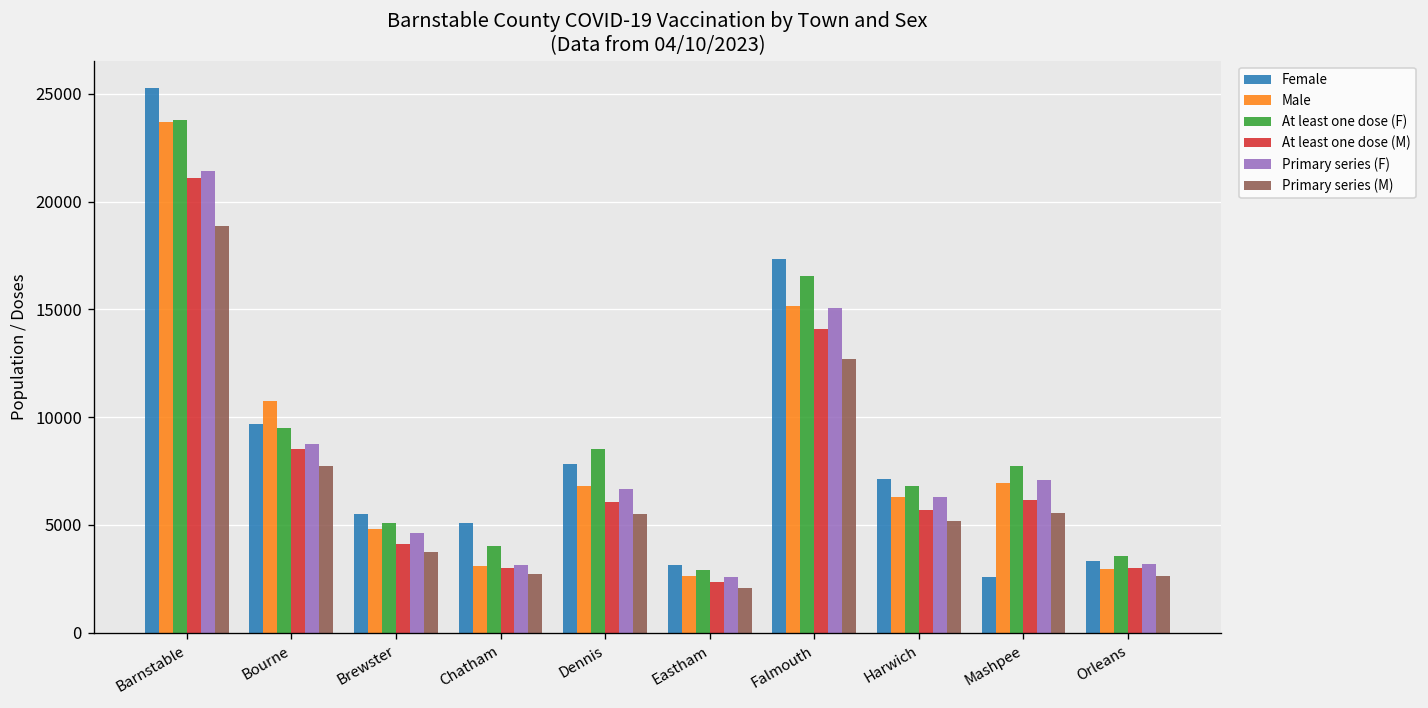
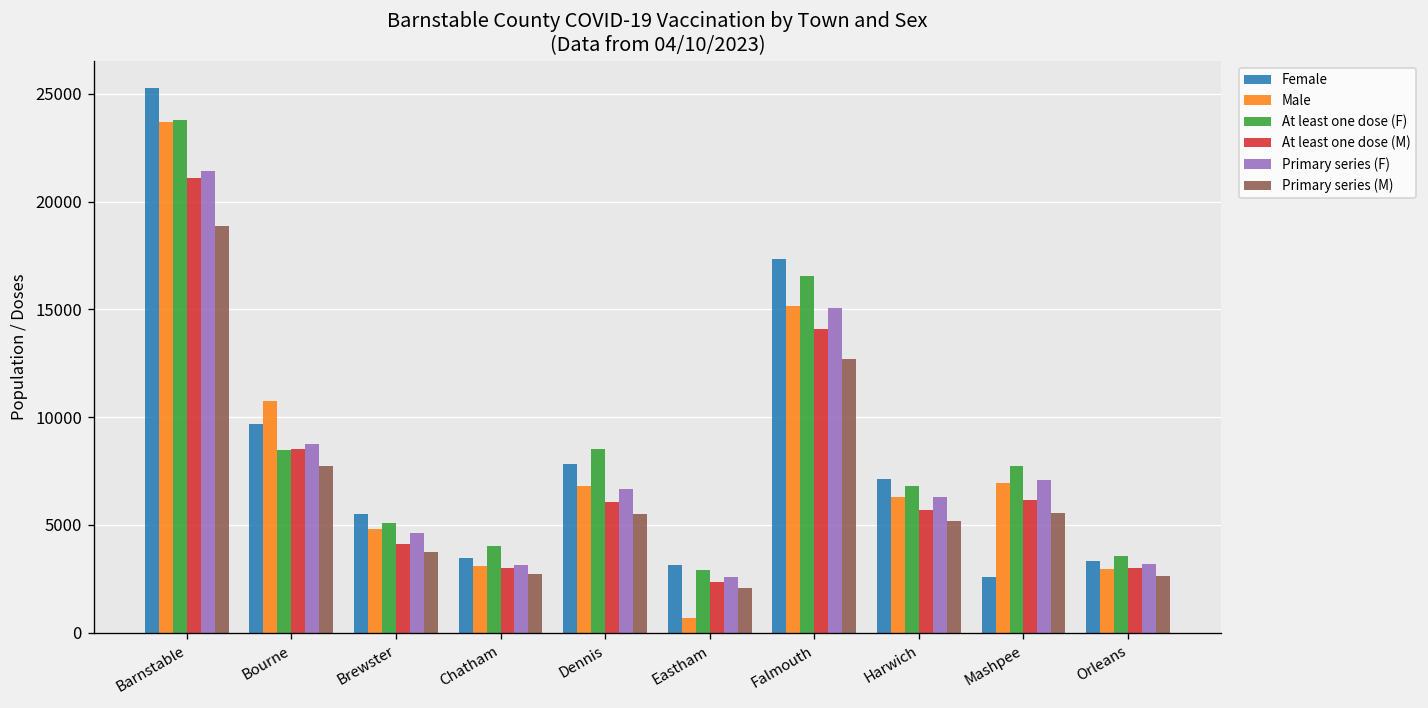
  {
    "Female": {
      "Barnstable": 25200,
      "Bourne": 9700,
      "Brewster": 5500,
-     "Chatham": 5100,
+     "Chatham": 3500,
      "Dennis": 7800,
      "Eastham": 3100,
      "Falmouth": 17400,
      "Harwich": 7100,
      "Mashpee": 2600,
      "Orleans": 3300
    },
    "Male": {
      "Barnstable": 23700,
      "Bourne": 10800,
      "Brewster": 4800,
      "Chatham": 3100,
      "Dennis": 6800,
-     "Eastham": 2600,
+     "Eastham": 700,
      "Falmouth": 15200,
      "Harwich": 6300,
      "Mashpee": 6900,
      "Orleans": 3000
    },
    "At least one dose (F)": {
      "Barnstable": 23800,
-     "Bourne": 9500,
+     "Bourne": 8500,
      "Brewster": 5100,
      "Chatham": 4000,
      "Dennis": 8500,
      "Eastham": 2900,
      "Falmouth": 16600,
      "Harwich": 6800,
      "Mashpee": 7800,
      "Orleans": 3600
    },
    "At least one dose (M)": {
      "Barnstable": 21100,
      "Bourne": 8500,
      "Brewster": 4100,
      "Chatham": 3000,
      "Dennis": 6100,
      "Eastham": 2400,
      "Falmouth": 14100,
      "Harwich": 5700,
      "Mashpee": 6100,
      "Orleans": 3000
    },
    "Primary series (F)": {
      "Barnstable": 21400,
      "Bourne": 8800,
      "Brewster": 4700,
      "Chatham": 3200,
      "Dennis": 6700,
      "Eastham": 2600,
      "Falmouth": 15000,
      "Harwich": 6300,
      "Mashpee": 7100,
      "Orleans": 3200
    },
    "Primary series (M)": {
      "Barnstable": 18800,
      "Bourne": 7700,
      "Brewster": 3700,
      "Chatham": 2700,
      "Dennis": 5500,
      "Eastham": 2100,
      "Falmouth": 12700,
      "Harwich": 5200,
      "Mashpee": 5500,
      "Orleans": 2600
    }
  }
